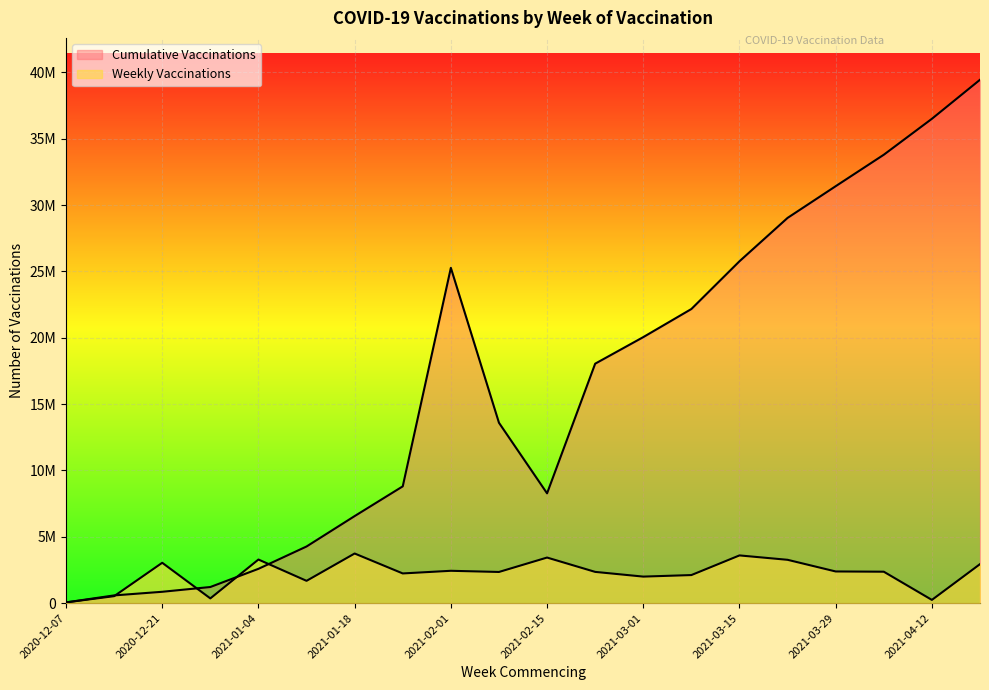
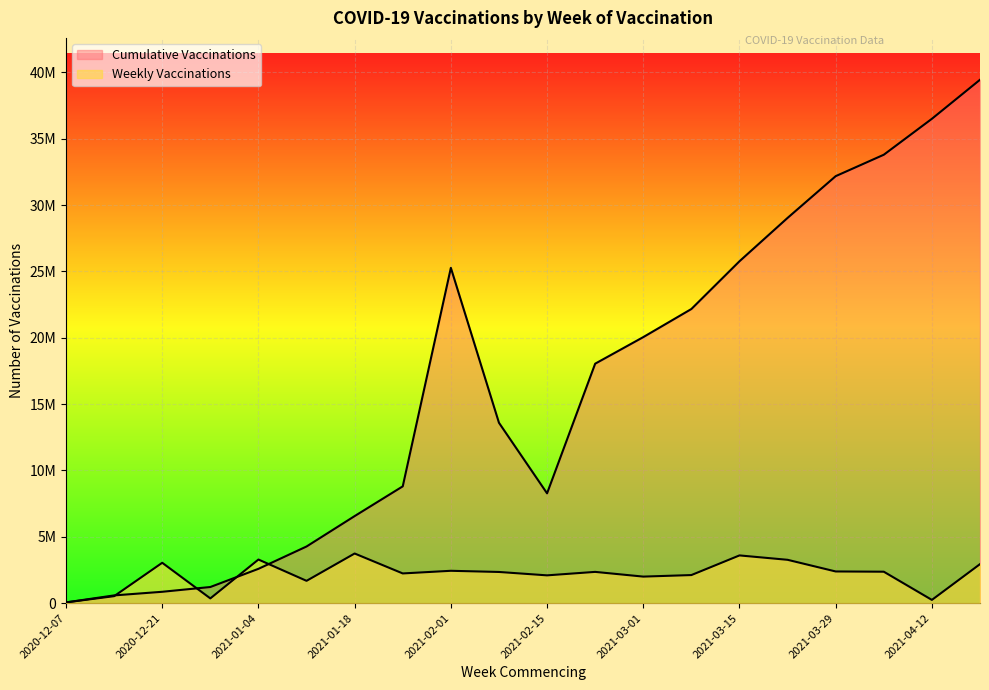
  {
    "Cumulative Vaccinations": {
      "2020-12-21": 900000,
      "2021-01-04": 2600000,
      "2021-01-18": 6600000,
      "2021-02-01": 25300000,
      "2021-02-15": 8300000,
      "2021-03-01": 20100000,
      "2021-03-15": 25800000,
-     "2021-03-29": 31400000,
+     "2021-03-29": 32200000,
      "2021-04-12": 36500000
    },
    "Weekly Vaccinations": {
      "2020-12-21": 3000000,
      "2021-01-04": 3300000,
      "2021-01-18": 3700000,
      "2021-02-01": 2400000,
-     "2021-02-15": 3400000,
+     "2021-02-15": 2100000,
      "2021-03-01": 2000000,
      "2021-03-15": 3600000,
      "2021-03-29": 2400000,
      "2021-04-12": 200000
    }
  }
